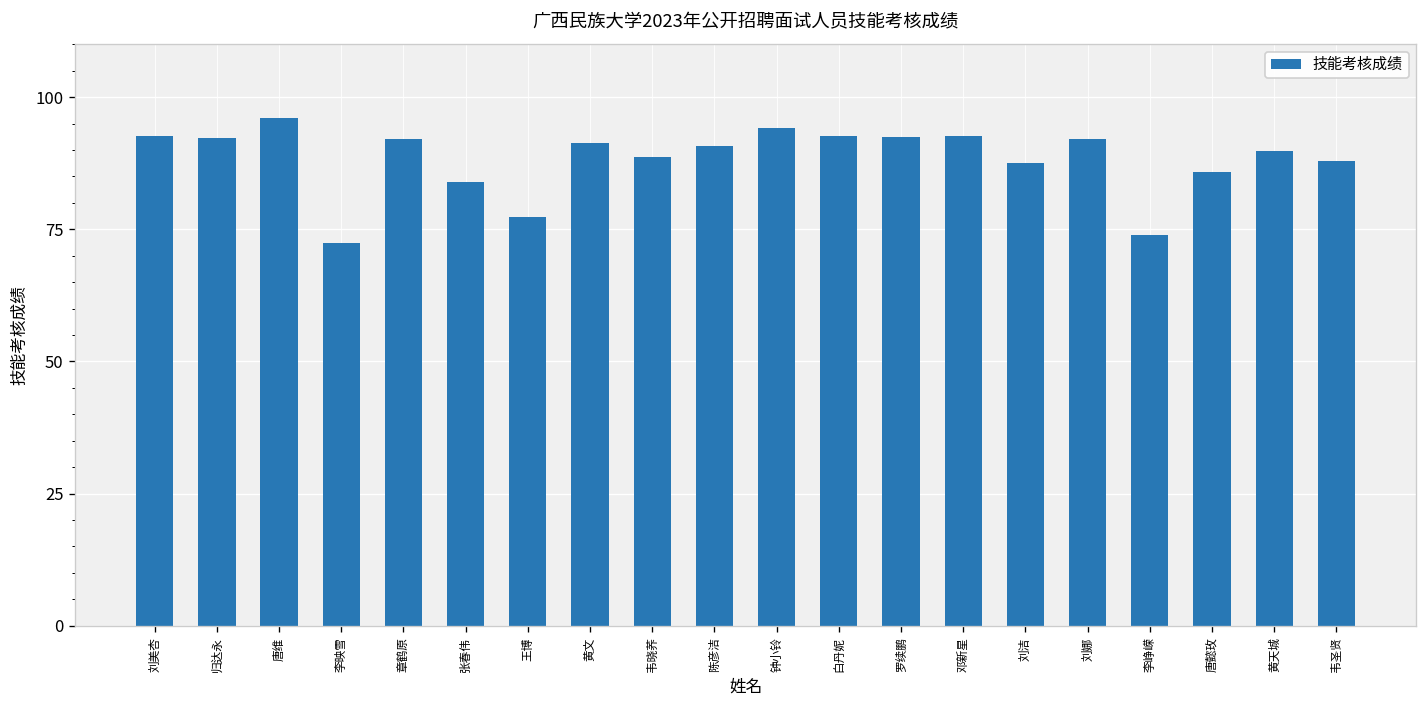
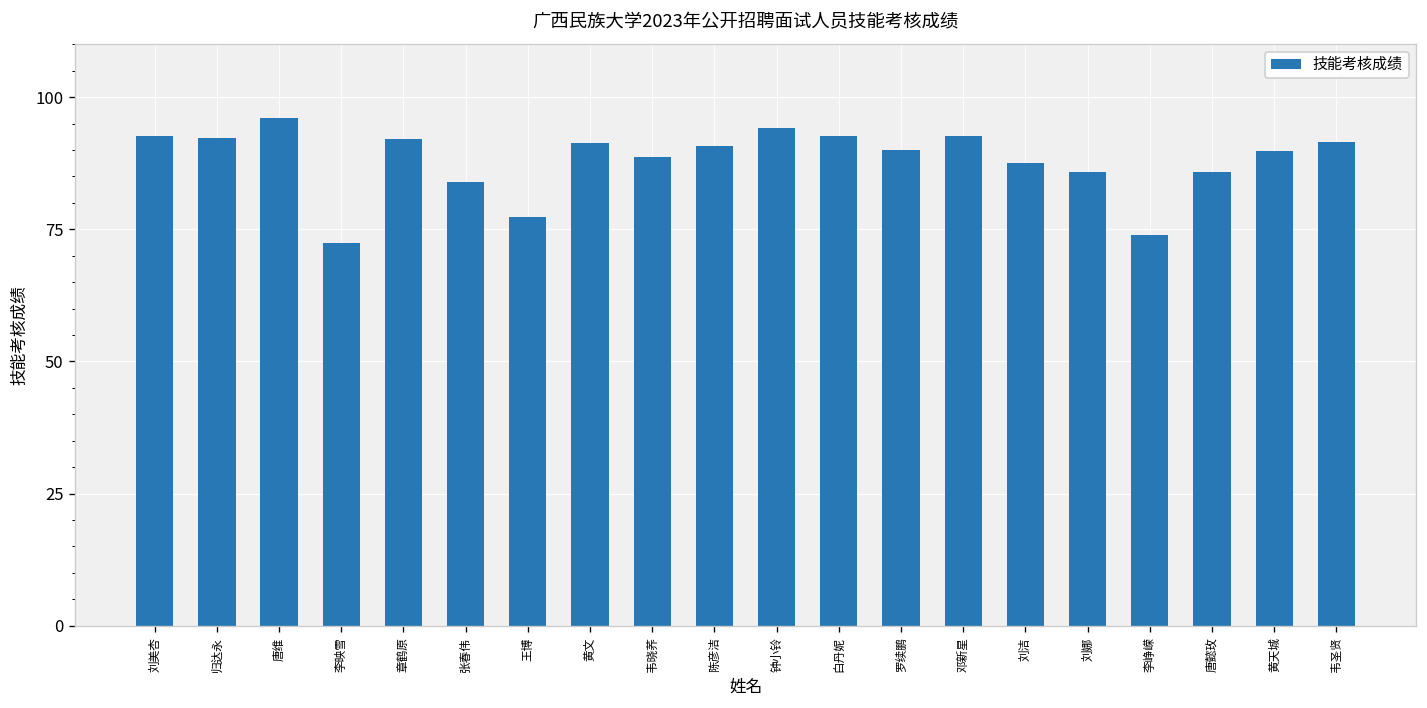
  {
    "刘美杏": 93,
    "归达永": 92,
    "唐维": 96,
    "李映雪": 72,
    "章鹤原": 92,
    "张春伟": 84,
    "王博": 77,
    "黄文": 91,
    "韦晓荞": 89,
    "陈彦洁": 91,
    "钟小铃": 94,
    "白丹妮": 93,
-   "罗续鹏": 93,
+   "罗续鹏": 90,
    "邓新星": 93,
    "刘洁": 88,
-   "刘娜": 92,
+   "刘娜": 86,
    "李峥嵘": 74,
    "唐懿玫": 86,
    "黄天城": 90,
-   "韦圣贤": 88
+   "韦圣贤": 92
  }
